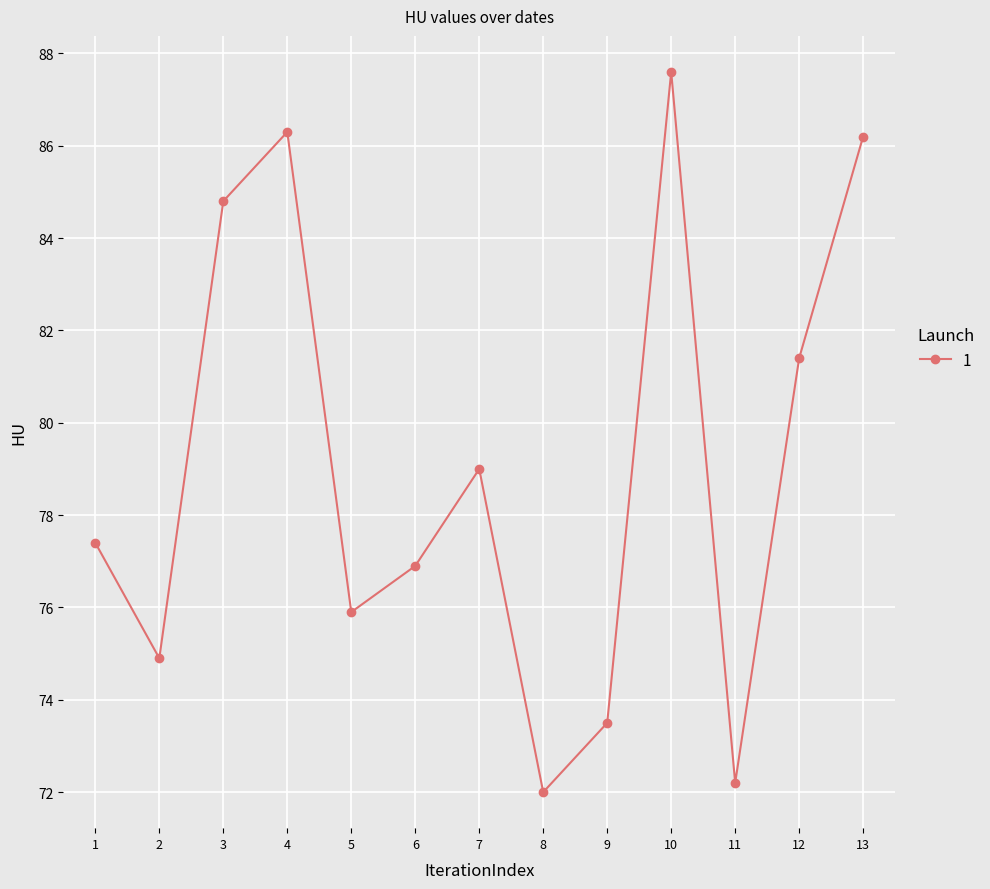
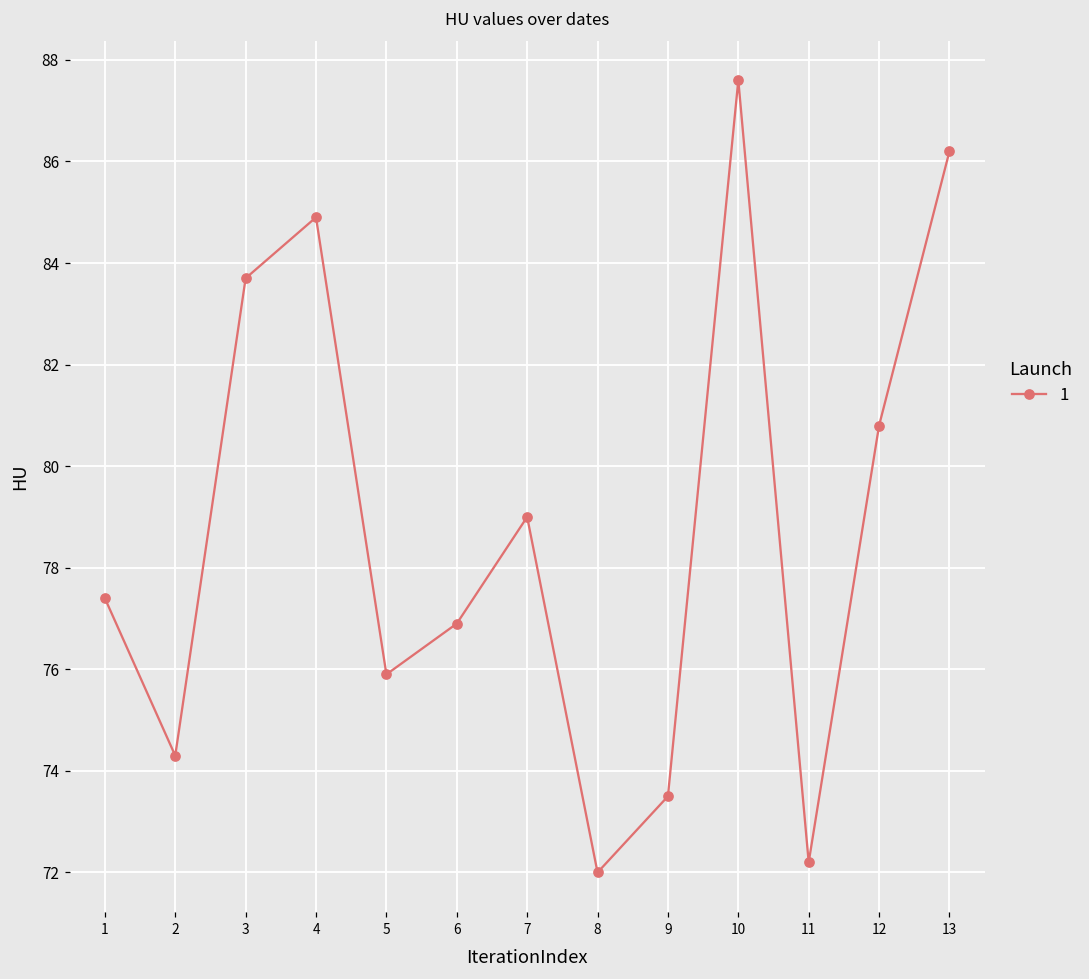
  {
    "1": 77.4,
-   "2": 74.9,
-   "3": 84.8,
-   "4": 86.3,
+   "2": 74.3,
+   "3": 83.7,
+   "4": 84.9,
    "5": 75.9,
    "6": 76.9,
    "7": 79.0,
    "8": 72.0,
    "9": 73.5,
    "10": 87.6,
    "11": 72.2,
-   "12": 81.4,
+   "12": 80.8,
    "13": 86.2
  }
